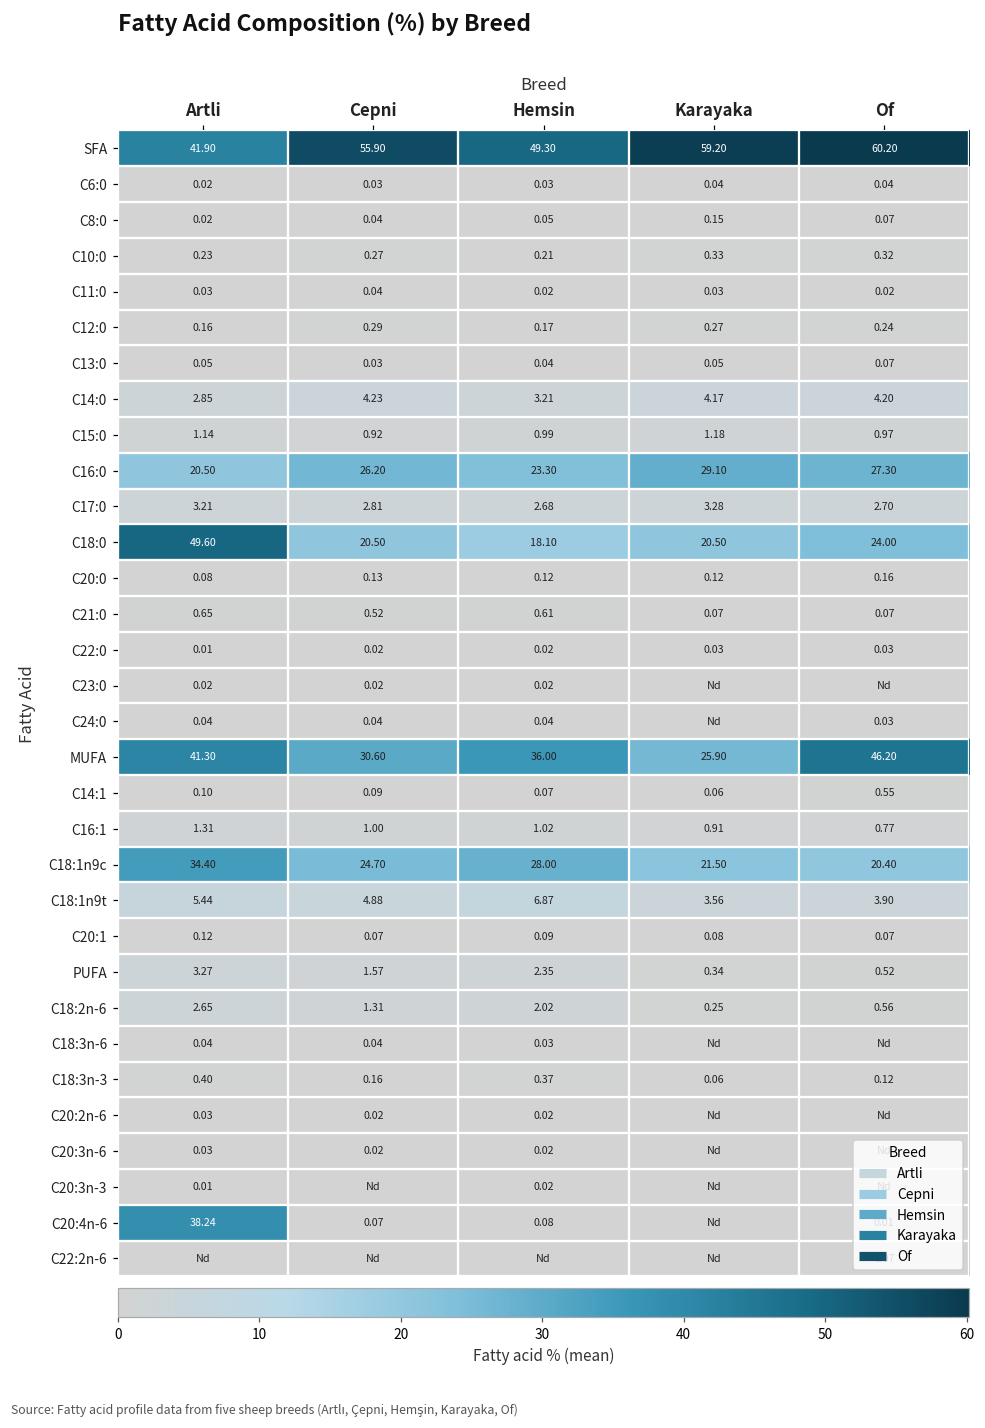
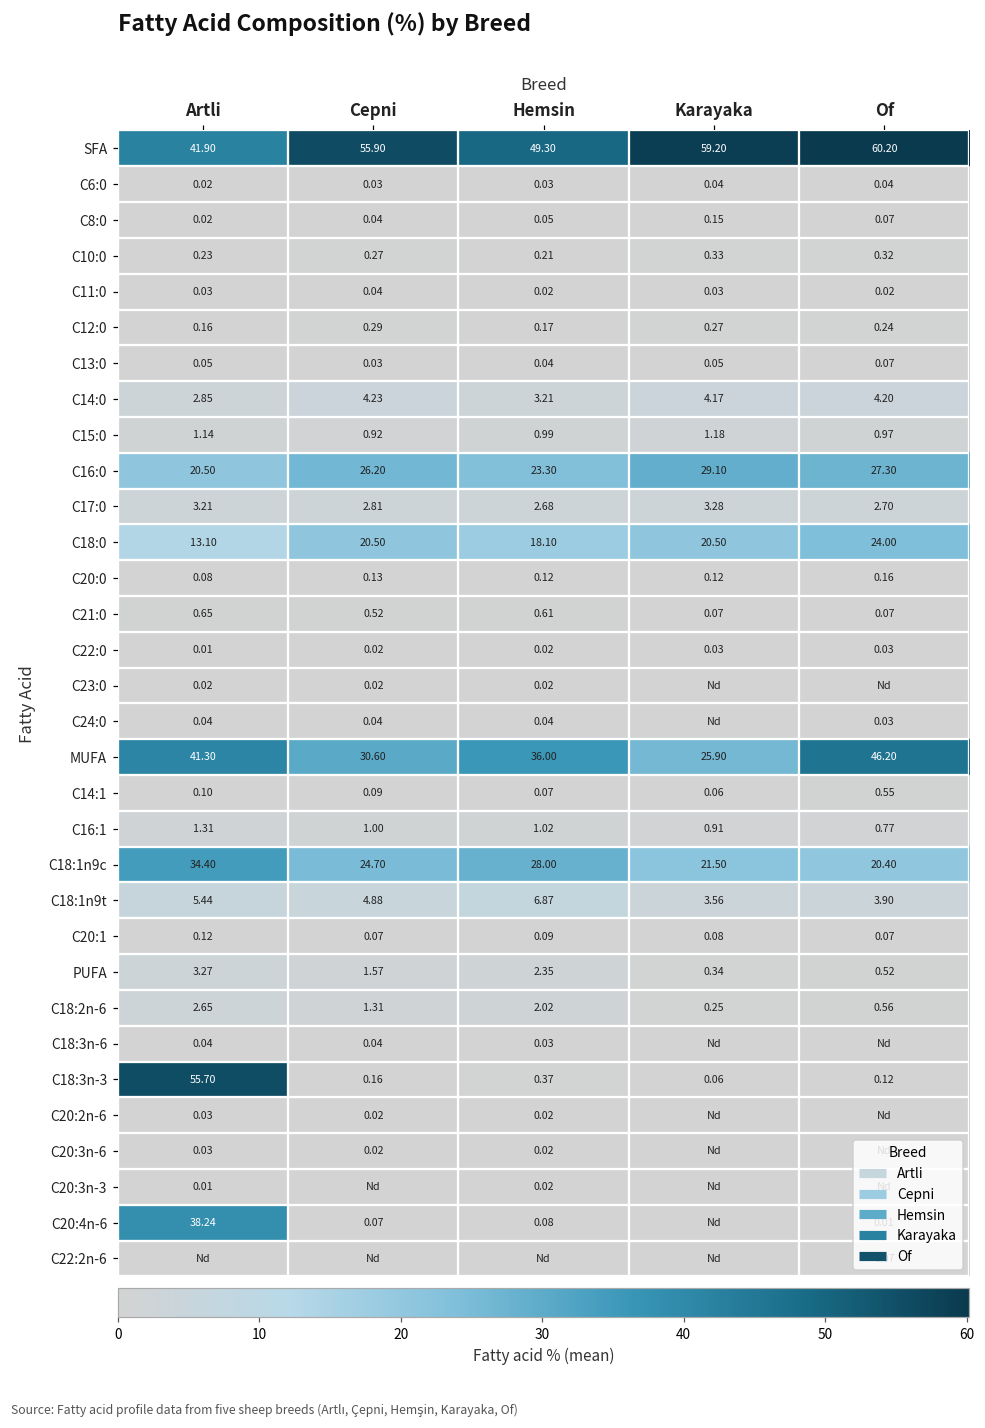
  {
    "SFA": {
      "Artli": 41.90,
      "Cepni": 55.90,
      "Hemsin": 49.30,
      "Karayaka": 59.20,
      "Of": 60.20
    },
    "C6:0": {
      "Artli": 0.02,
      "Cepni": 0.03,
      "Hemsin": 0.03,
      "Karayaka": 0.04,
      "Of": 0.04
    },
    "C8:0": {
      "Artli": 0.02,
      "Cepni": 0.04,
      "Hemsin": 0.05,
      "Karayaka": 0.15,
      "Of": 0.07
    },
    "C10:0": {
      "Artli": 0.23,
      "Cepni": 0.27,
      "Hemsin": 0.21,
      "Karayaka": 0.33,
      "Of": 0.32
    },
    "C11:0": {
      "Artli": 0.03,
      "Cepni": 0.04,
      "Hemsin": 0.02,
      "Karayaka": 0.03,
      "Of": 0.02
    },
    "C12:0": {
      "Artli": 0.16,
      "Cepni": 0.29,
      "Hemsin": 0.17,
      "Karayaka": 0.27,
      "Of": 0.24
    },
    "C13:0": {
      "Artli": 0.05,
      "Cepni": 0.03,
      "Hemsin": 0.04,
      "Karayaka": 0.05,
      "Of": 0.07
    },
    "C14:0": {
      "Artli": 2.85,
      "Cepni": 4.23,
      "Hemsin": 3.21,
      "Karayaka": 4.17,
      "Of": 4.20
    },
    "C15:0": {
      "Artli": 1.14,
      "Cepni": 0.92,
      "Hemsin": 0.99,
      "Karayaka": 1.18,
      "Of": 0.97
    },
    "C16:0": {
      "Artli": 20.50,
      "Cepni": 26.20,
      "Hemsin": 23.30,
      "Karayaka": 29.10,
      "Of": 27.30
    },
    "C17:0": {
      "Artli": 3.21,
      "Cepni": 2.81,
      "Hemsin": 2.68,
      "Karayaka": 3.28,
      "Of": 2.70
    },
    "C18:0": {
-     "Artli": 49.60,
+     "Artli": 13.10,
      "Cepni": 20.50,
      "Hemsin": 18.10,
      "Karayaka": 20.50,
      "Of": 24.00
    },
    "C20:0": {
      "Artli": 0.08,
      "Cepni": 0.13,
      "Hemsin": 0.12,
      "Karayaka": 0.12,
      "Of": 0.16
    },
    "C21:0": {
      "Artli": 0.65,
      "Cepni": 0.52,
      "Hemsin": 0.61,
      "Karayaka": 0.07,
      "Of": 0.07
    },
    "C22:0": {
      "Artli": 0.01,
      "Cepni": 0.02,
      "Hemsin": 0.02,
      "Karayaka": 0.03,
      "Of": 0.03
    },
    "C23:0": {
      "Artli": 0.02,
      "Cepni": 0.02,
      "Hemsin": 0.02
    },
    "C24:0": {
      "Artli": 0.04,
      "Cepni": 0.04,
      "Hemsin": 0.04,
      "Of": 0.03
    },
    "MUFA": {
      "Artli": 41.30,
      "Cepni": 30.60,
      "Hemsin": 36.00,
      "Karayaka": 25.90,
      "Of": 46.20
    },
    "C14:1": {
      "Artli": 0.10,
      "Cepni": 0.09,
      "Hemsin": 0.07,
      "Karayaka": 0.06,
      "Of": 0.55
    },
    "C16:1": {
      "Artli": 1.31,
      "Cepni": 1.00,
      "Hemsin": 1.02,
      "Karayaka": 0.91,
      "Of": 0.77
    },
    "C18:1n9c": {
      "Artli": 34.40,
      "Cepni": 24.70,
      "Hemsin": 28.00,
      "Karayaka": 21.50,
      "Of": 20.40
    },
    "C18:1n9t": {
      "Artli": 5.44,
      "Cepni": 4.88,
      "Hemsin": 6.87,
      "Karayaka": 3.56,
      "Of": 3.90
    },
    "C20:1": {
      "Artli": 0.12,
      "Cepni": 0.07,
      "Hemsin": 0.09,
      "Karayaka": 0.08,
      "Of": 0.07
    },
    "PUFA": {
      "Artli": 3.27,
      "Cepni": 1.57,
      "Hemsin": 2.35,
      "Karayaka": 0.34,
      "Of": 0.52
    },
    "C18:2n-6": {
      "Artli": 2.65,
      "Cepni": 1.31,
      "Hemsin": 2.02,
      "Karayaka": 0.25,
      "Of": 0.56
    },
    "C18:3n-6": {
      "Artli": 0.04,
      "Cepni": 0.04,
      "Hemsin": 0.03
    },
    "C18:3n-3": {
-     "Artli": 0.40,
+     "Artli": 55.70,
      "Cepni": 0.16,
      "Hemsin": 0.37,
      "Karayaka": 0.06,
      "Of": 0.12
    },
    "C20:2n-6": {
      "Artli": 0.03,
      "Cepni": 0.02,
      "Hemsin": 0.02
    },
    "C20:3n-6": {
      "Artli": 0.03,
      "Cepni": 0.02,
      "Hemsin": 0.02
    },
    "C20:3n-3": {
      "Artli": 0.01,
      "Hemsin": 0.02
    },
    "C20:4n-6": {
      "Artli": 38.24,
      "Cepni": 0.07,
      "Hemsin": 0.08
    }
  }
